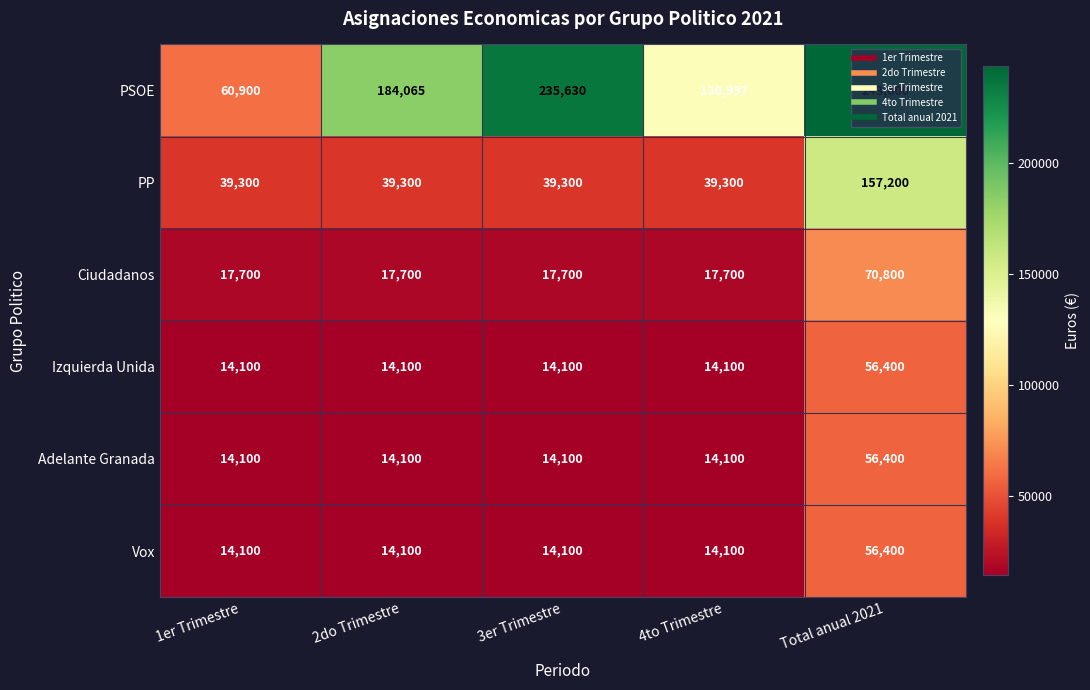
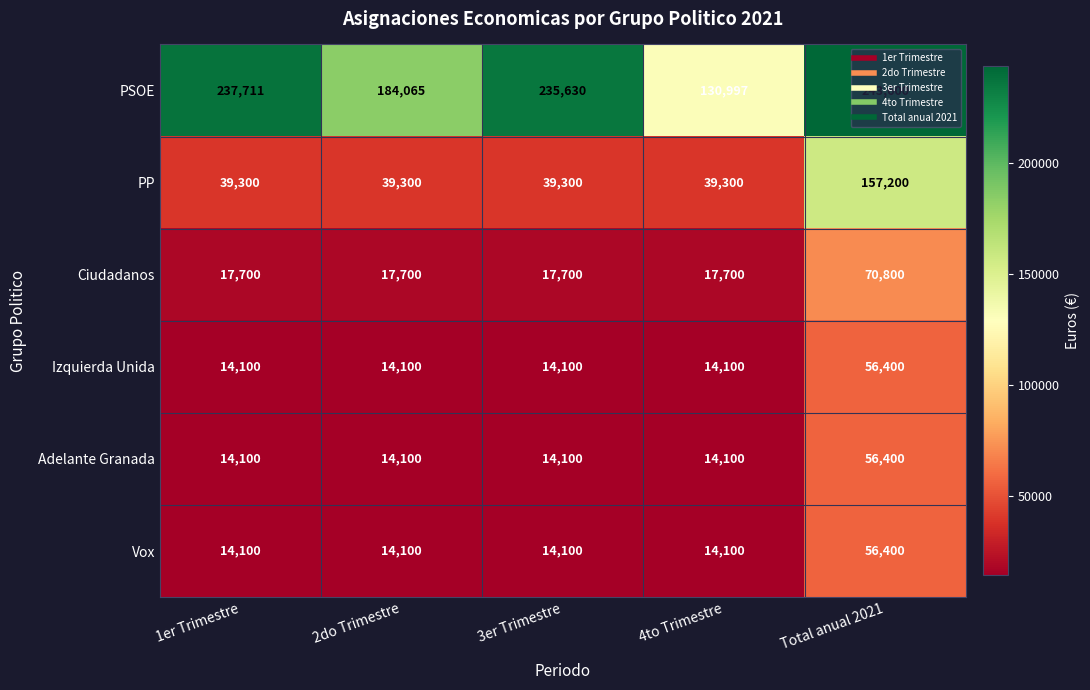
  {
    "PSOE": {
-     "1er Trimestre": "60,900",
+     "1er Trimestre": "237,711",
      "2do Trimestre": "184,065",
      "3er Trimestre": "235,630",
      "4to Trimestre": "130,997"
    },
    "PP": {
      "1er Trimestre": "39,300",
      "2do Trimestre": "39,300",
      "3er Trimestre": "39,300",
      "4to Trimestre": "39,300",
      "Total anual 2021": "157,200"
    },
    "Ciudadanos": {
      "1er Trimestre": "17,700",
      "2do Trimestre": "17,700",
      "3er Trimestre": "17,700",
      "4to Trimestre": "17,700",
      "Total anual 2021": "70,800"
    },
    "Izquierda Unida": {
      "1er Trimestre": "14,100",
      "2do Trimestre": "14,100",
      "3er Trimestre": "14,100",
      "4to Trimestre": "14,100",
      "Total anual 2021": "56,400"
    },
    "Adelante Granada": {
      "1er Trimestre": "14,100",
      "2do Trimestre": "14,100",
      "3er Trimestre": "14,100",
      "4to Trimestre": "14,100",
      "Total anual 2021": "56,400"
    },
    "Vox": {
      "1er Trimestre": "14,100",
      "2do Trimestre": "14,100",
      "3er Trimestre": "14,100",
      "4to Trimestre": "14,100",
      "Total anual 2021": "56,400"
    }
  }
